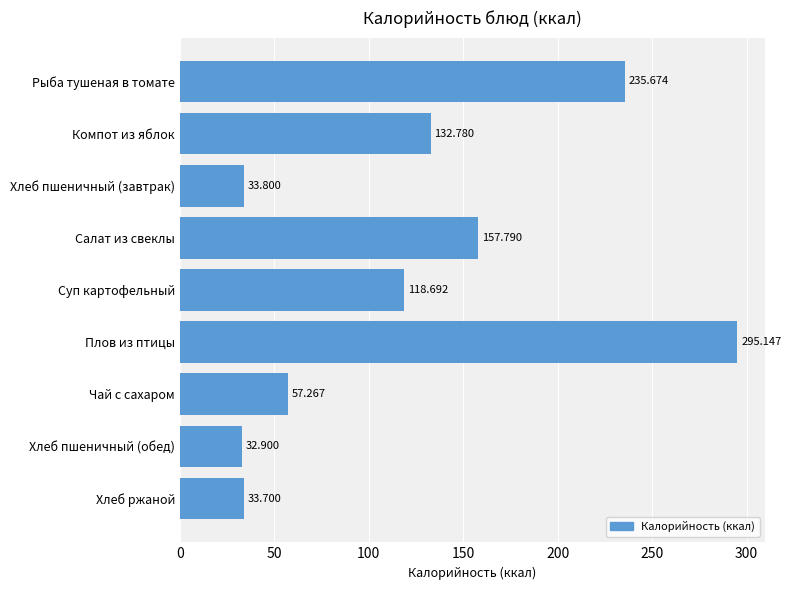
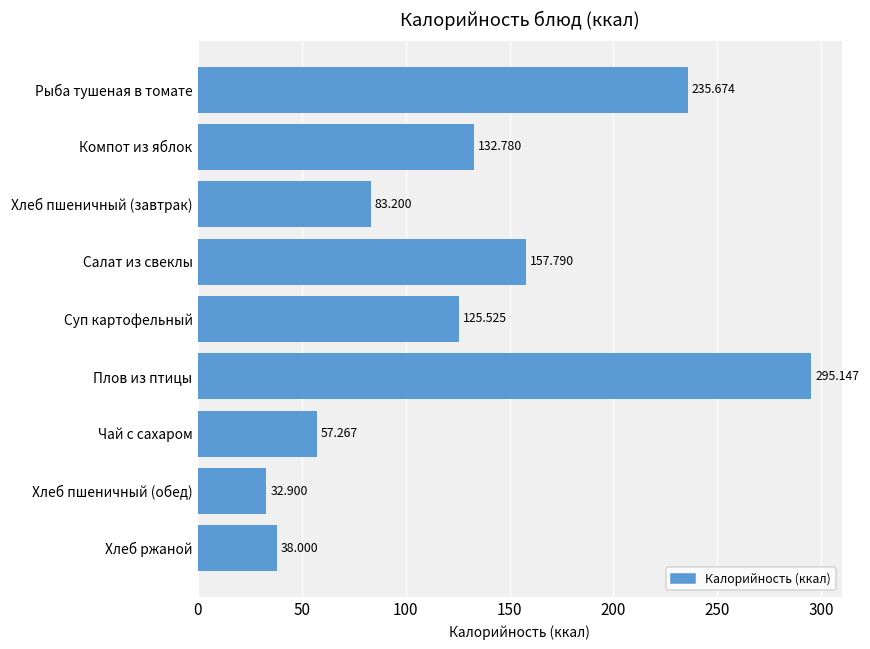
  {
    "Рыба тушеная в томате": 235.674,
    "Компот из яблок": 132.780,
-   "Хлеб пшеничный (завтрак)": 33.800,
+   "Хлеб пшеничный (завтрак)": 83.200,
    "Салат из свеклы": 157.790,
-   "Суп картофельный": 118.692,
+   "Суп картофельный": 125.525,
    "Плов из птицы": 295.147,
    "Чай с сахаром": 57.267,
    "Хлеб пшеничный (обед)": 32.900,
-   "Хлеб ржаной": 33.700
+   "Хлеб ржаной": 38.000
  }
